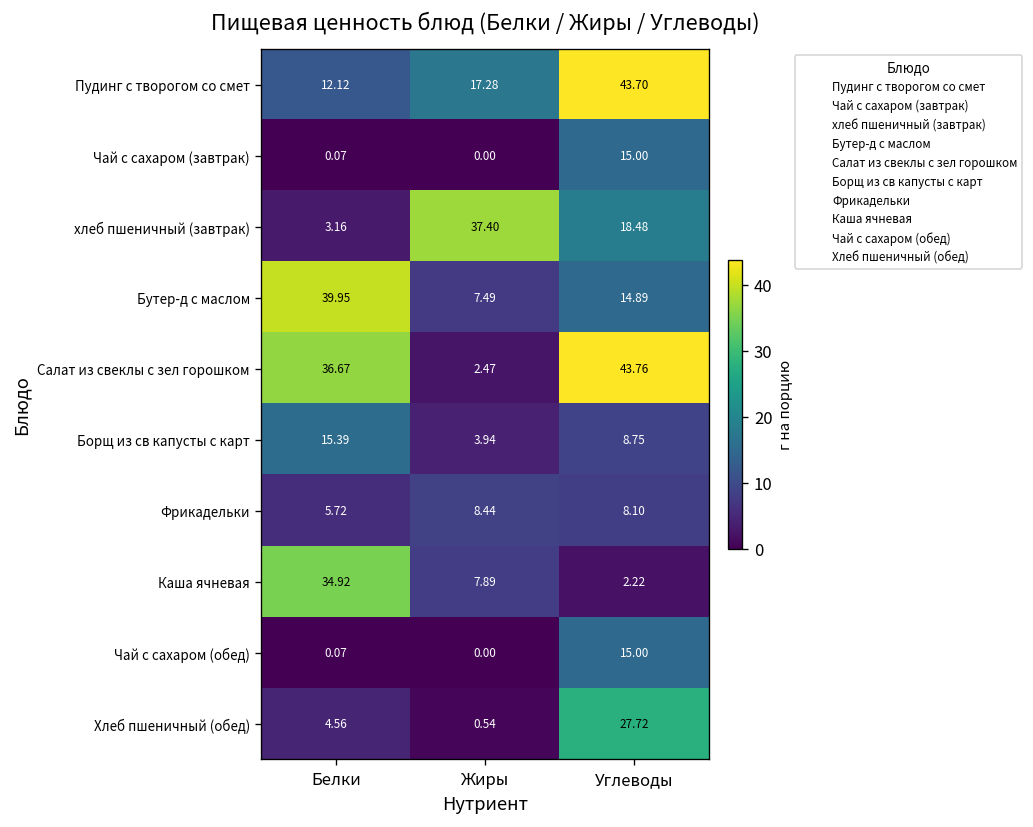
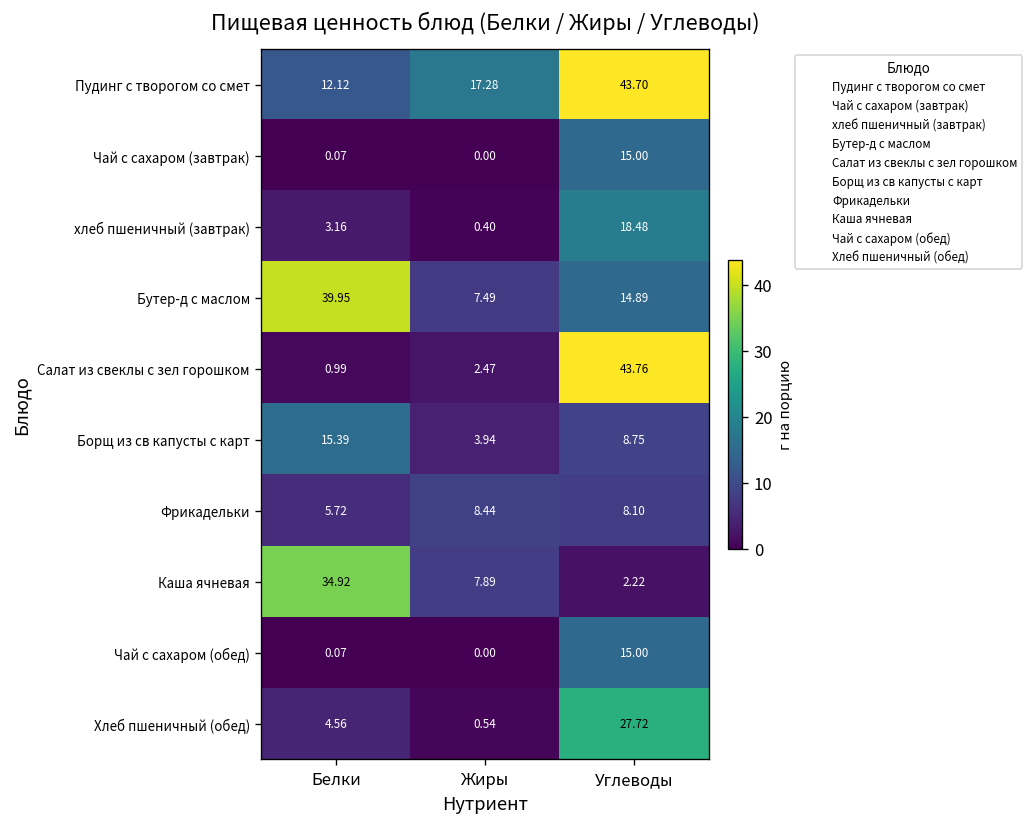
  {
    "Пудинг с творогом со смет": {
      "Белки": 12.12,
      "Жиры": 17.28,
      "Углеводы": 43.70
    },
    "Чай с сахаром (завтрак)": {
      "Белки": 0.07,
      "Жиры": 0.00,
      "Углеводы": 15.00
    },
    "хлеб пшеничный (завтрак)": {
      "Белки": 3.16,
-     "Жиры": 37.40,
+     "Жиры": 0.40,
      "Углеводы": 18.48
    },
    "Бутер-д с маслом": {
      "Белки": 39.95,
      "Жиры": 7.49,
      "Углеводы": 14.89
    },
    "Салат из свеклы с зел горошком": {
-     "Белки": 36.67,
+     "Белки": 0.99,
      "Жиры": 2.47,
      "Углеводы": 43.76
    },
    "Борщ из св капусты с карт": {
      "Белки": 15.39,
      "Жиры": 3.94,
      "Углеводы": 8.75
    },
    "Фрикадельки": {
      "Белки": 5.72,
      "Жиры": 8.44,
      "Углеводы": 8.10
    },
    "Каша ячневая": {
      "Белки": 34.92,
      "Жиры": 7.89,
      "Углеводы": 2.22
    },
    "Чай с сахаром (обед)": {
      "Белки": 0.07,
      "Жиры": 0.00,
      "Углеводы": 15.00
    },
    "Хлеб пшеничный (обед)": {
      "Белки": 4.56,
      "Жиры": 0.54,
      "Углеводы": 27.72
    }
  }
